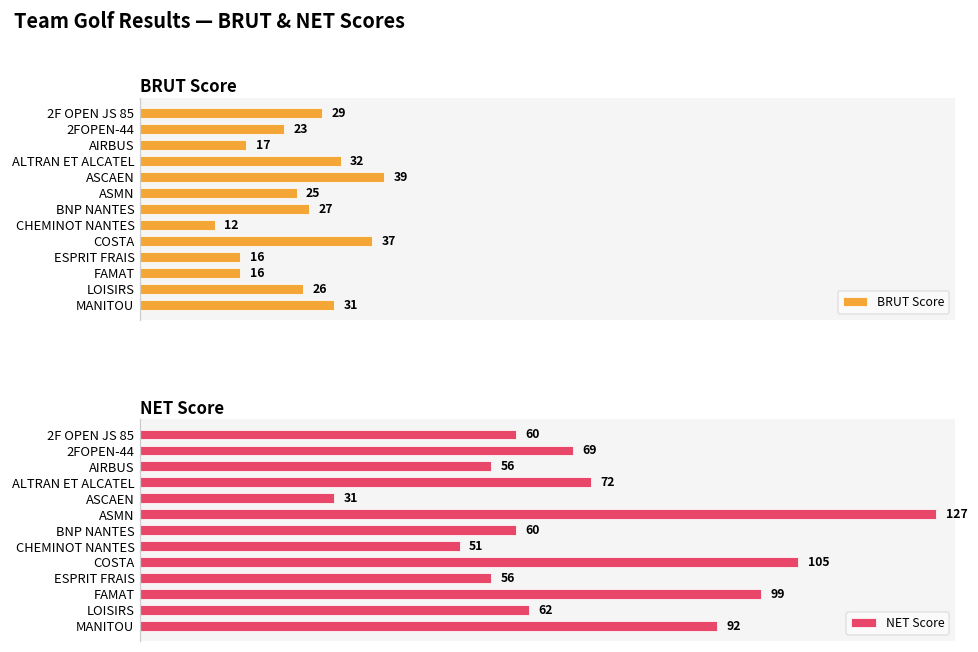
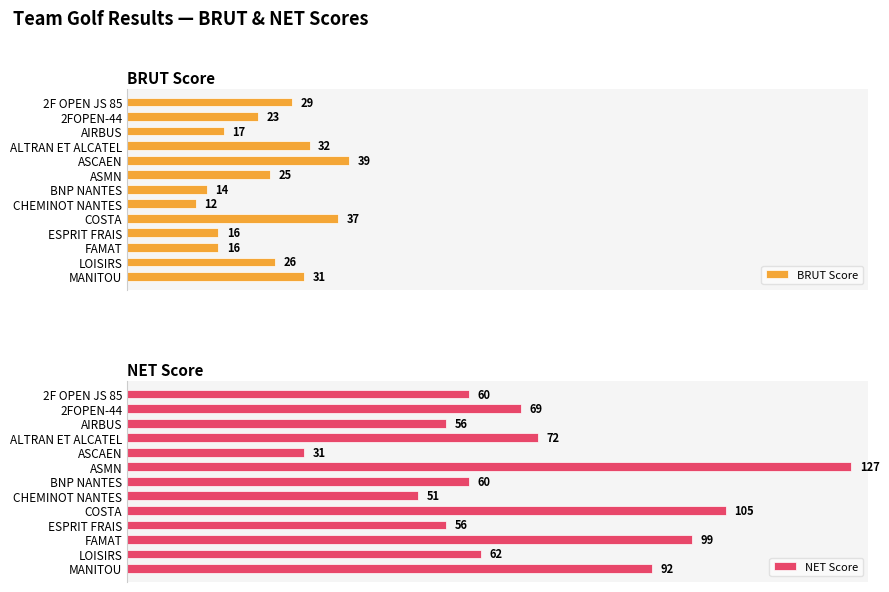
  {
    "BRUT Score": {
      "2F OPEN JS 85": 29,
      "2FOPEN-44": 23,
      "AIRBUS": 17,
      "ALTRAN ET ALCATEL": 32,
      "ASCAEN": 39,
      "ASMN": 25,
-     "BNP NANTES": 27,
+     "BNP NANTES": 14,
      "CHEMINOT NANTES": 12,
      "COSTA": 37,
      "ESPRIT FRAIS": 16,
      "FAMAT": 16,
      "LOISIRS": 26,
      "MANITOU": 31
    },
    "NET Score": {
      "2F OPEN JS 85": 60,
      "2FOPEN-44": 69,
      "AIRBUS": 56,
      "ALTRAN ET ALCATEL": 72,
      "ASCAEN": 31,
      "ASMN": 127,
      "BNP NANTES": 60,
      "CHEMINOT NANTES": 51,
      "COSTA": 105,
      "ESPRIT FRAIS": 56,
      "FAMAT": 99,
      "LOISIRS": 62,
      "MANITOU": 92
    }
  }
